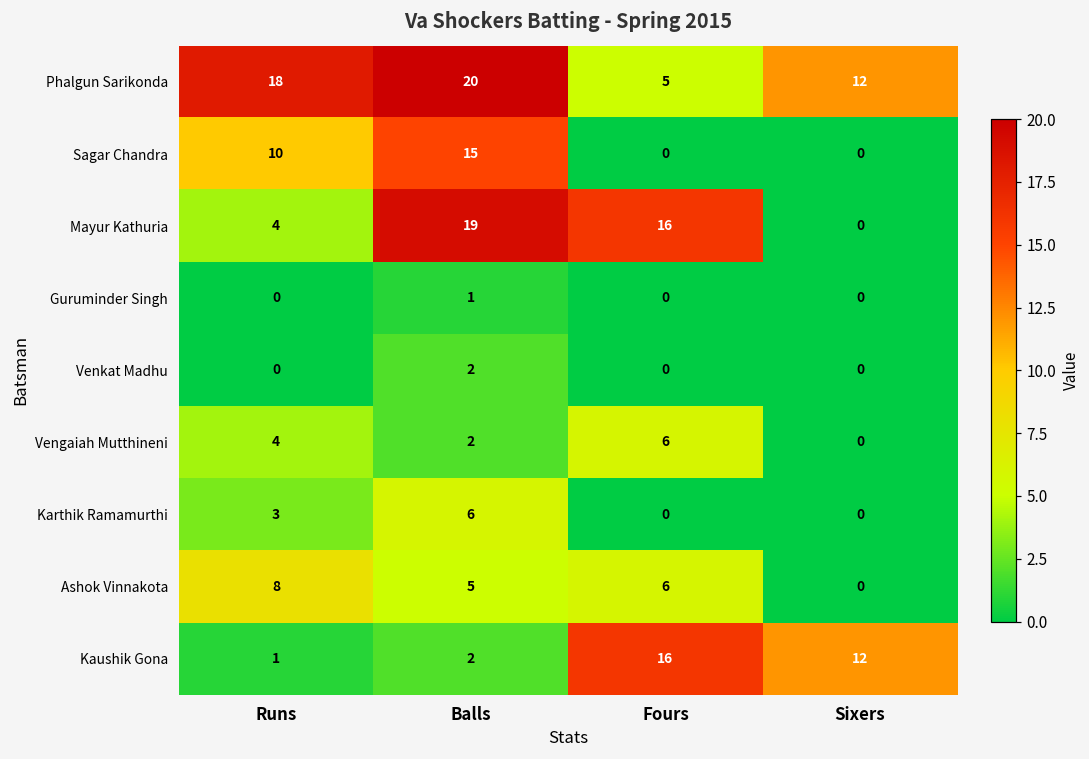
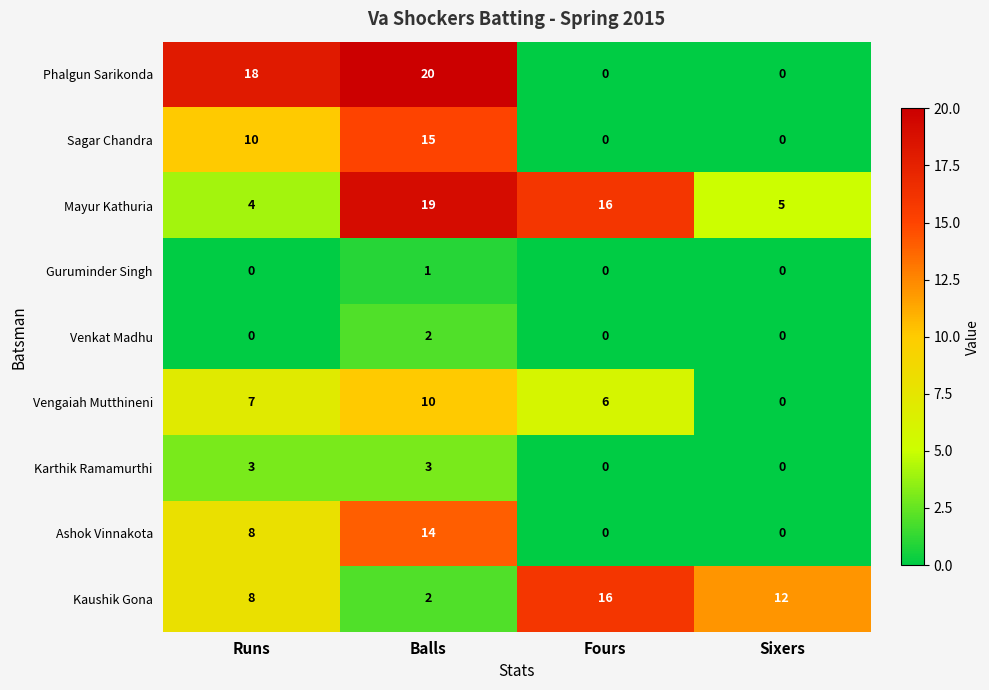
  {
    "Phalgun Sarikonda": {
      "Runs": 18,
      "Balls": 20,
-     "Fours": 5,
-     "Sixers": 12
+     "Fours": 0,
+     "Sixers": 0
    },
    "Sagar Chandra": {
      "Runs": 10,
      "Balls": 15,
      "Fours": 0,
      "Sixers": 0
    },
    "Mayur Kathuria": {
      "Runs": 4,
      "Balls": 19,
      "Fours": 16,
-     "Sixers": 0
+     "Sixers": 5
    },
    "Guruminder Singh": {
      "Runs": 0,
      "Balls": 1,
      "Fours": 0,
      "Sixers": 0
    },
    "Venkat Madhu": {
      "Runs": 0,
      "Balls": 2,
      "Fours": 0,
      "Sixers": 0
    },
    "Vengaiah Mutthineni": {
-     "Runs": 4,
-     "Balls": 2,
+     "Runs": 7,
+     "Balls": 10,
      "Fours": 6,
      "Sixers": 0
    },
    "Karthik Ramamurthi": {
      "Runs": 3,
-     "Balls": 6,
+     "Balls": 3,
      "Fours": 0,
      "Sixers": 0
    },
    "Ashok Vinnakota": {
      "Runs": 8,
-     "Balls": 5,
-     "Fours": 6,
+     "Balls": 14,
+     "Fours": 0,
      "Sixers": 0
    },
    "Kaushik Gona": {
-     "Runs": 1,
+     "Runs": 8,
      "Balls": 2,
      "Fours": 16,
      "Sixers": 12
    }
  }
